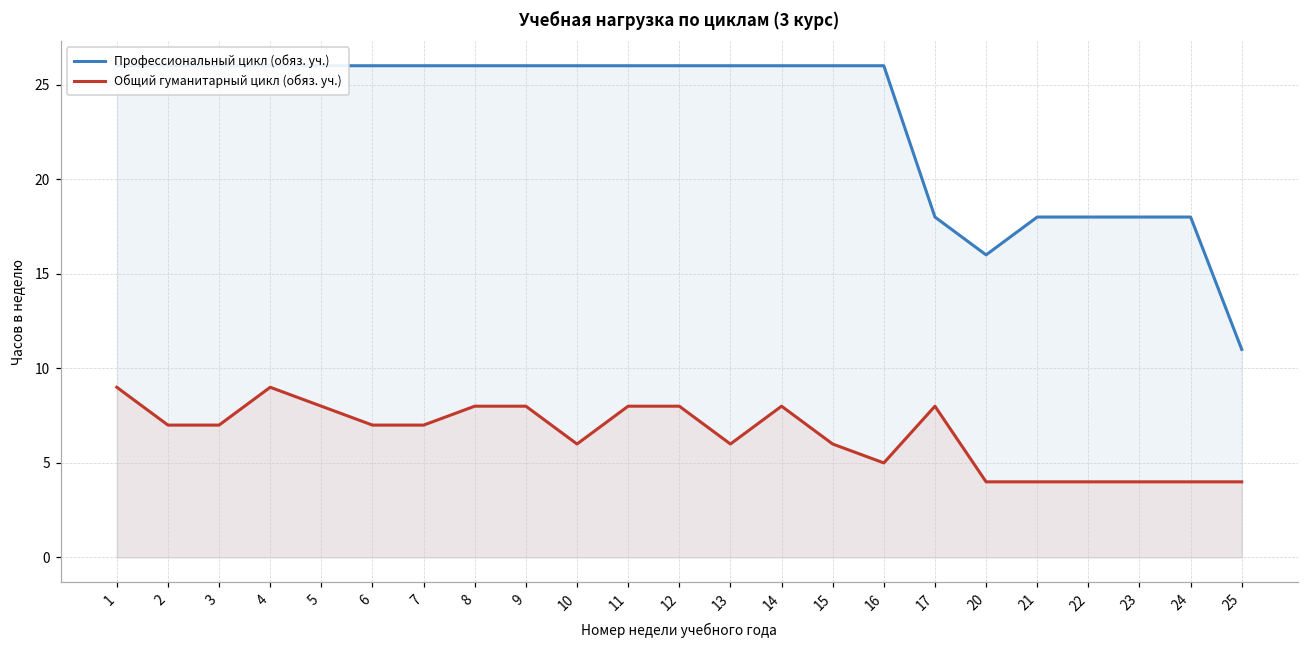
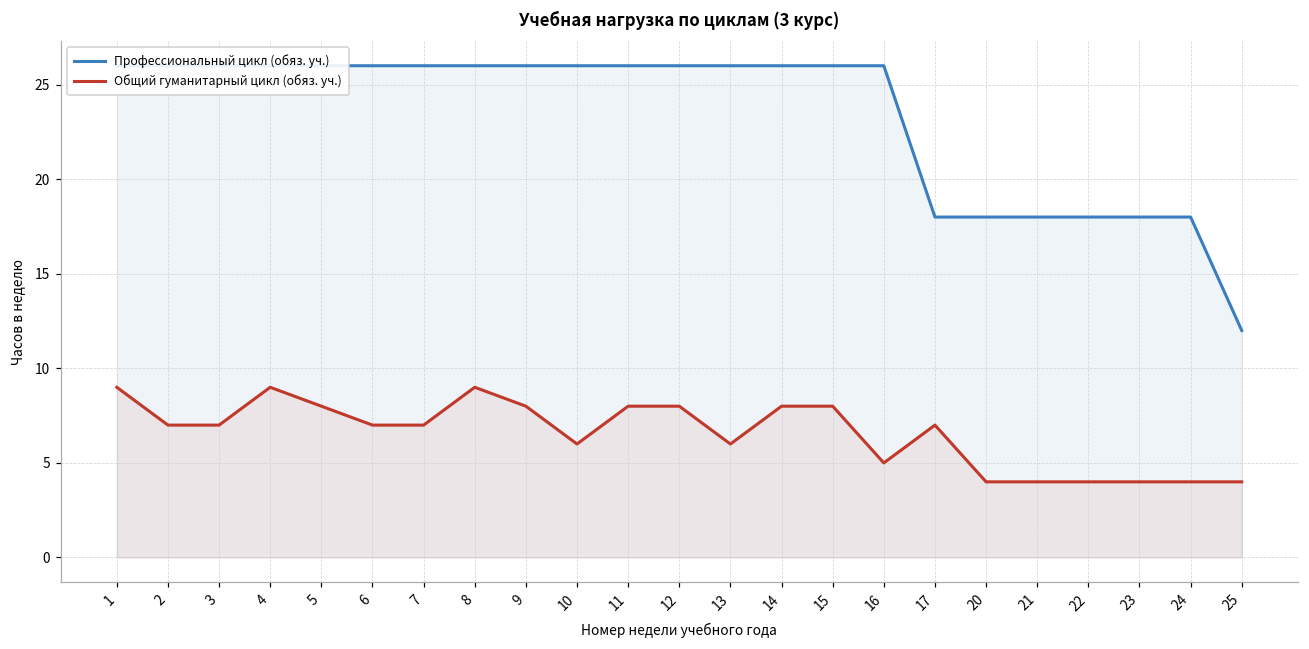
  {
    "Профессиональный цикл (обяз. уч.)": {
      "6": 26,
      "7": 26,
      "8": 26,
      "9": 26,
      "10": 26,
      "11": 26,
      "12": 26,
      "13": 26,
      "14": 26,
      "15": 26,
      "16": 26,
      "17": 18,
-     "20": 16,
+     "20": 18,
      "21": 18,
      "22": 18,
      "23": 18,
      "24": 18,
-     "25": 11
+     "25": 12
    },
    "Общий гуманитарный цикл (обяз. уч.)": {
      "1": 9,
      "2": 7,
      "3": 7,
      "4": 9,
      "5": 8,
      "6": 7,
      "7": 7,
-     "8": 8,
+     "8": 9,
      "9": 8,
      "10": 6,
      "11": 8,
      "12": 8,
      "13": 6,
      "14": 8,
-     "15": 6,
+     "15": 8,
      "16": 5,
-     "17": 8,
+     "17": 7,
      "20": 4,
      "21": 4,
      "22": 4,
      "23": 4,
      "24": 4,
      "25": 4
    }
  }
